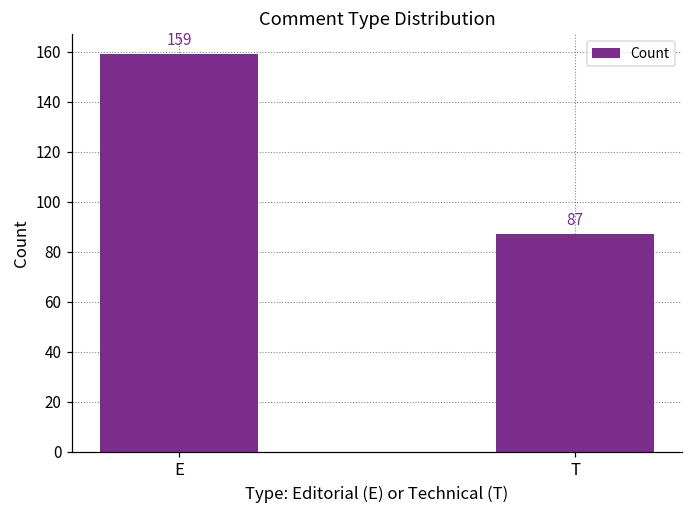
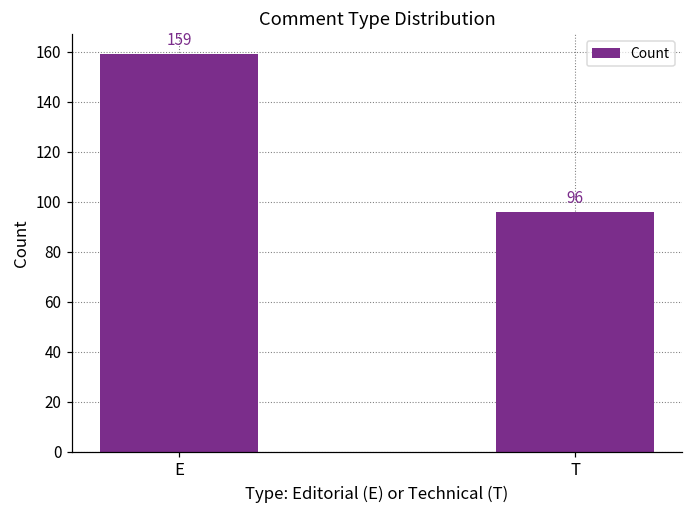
  {
    "E": 159,
-   "T": 87
+   "T": 96
  }
